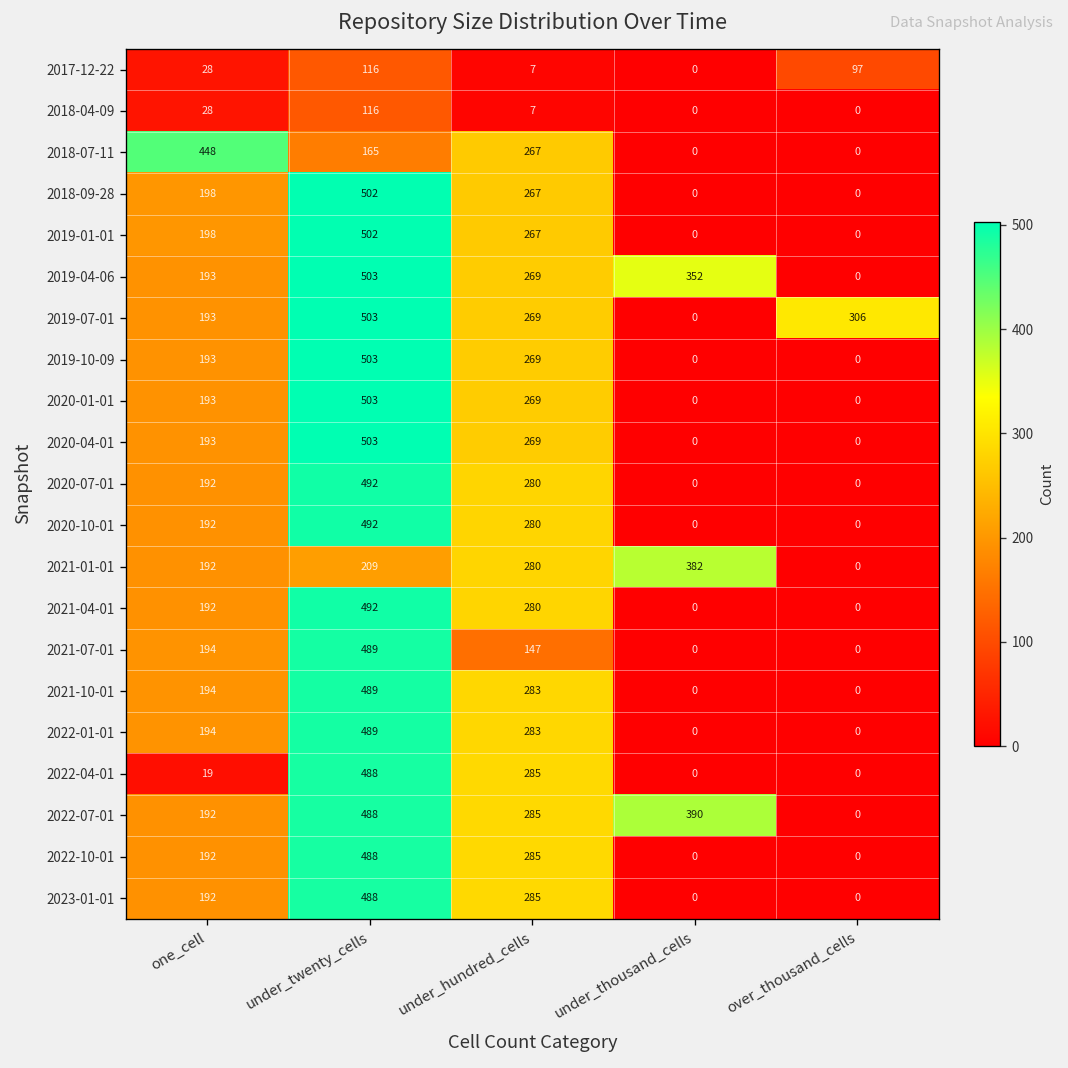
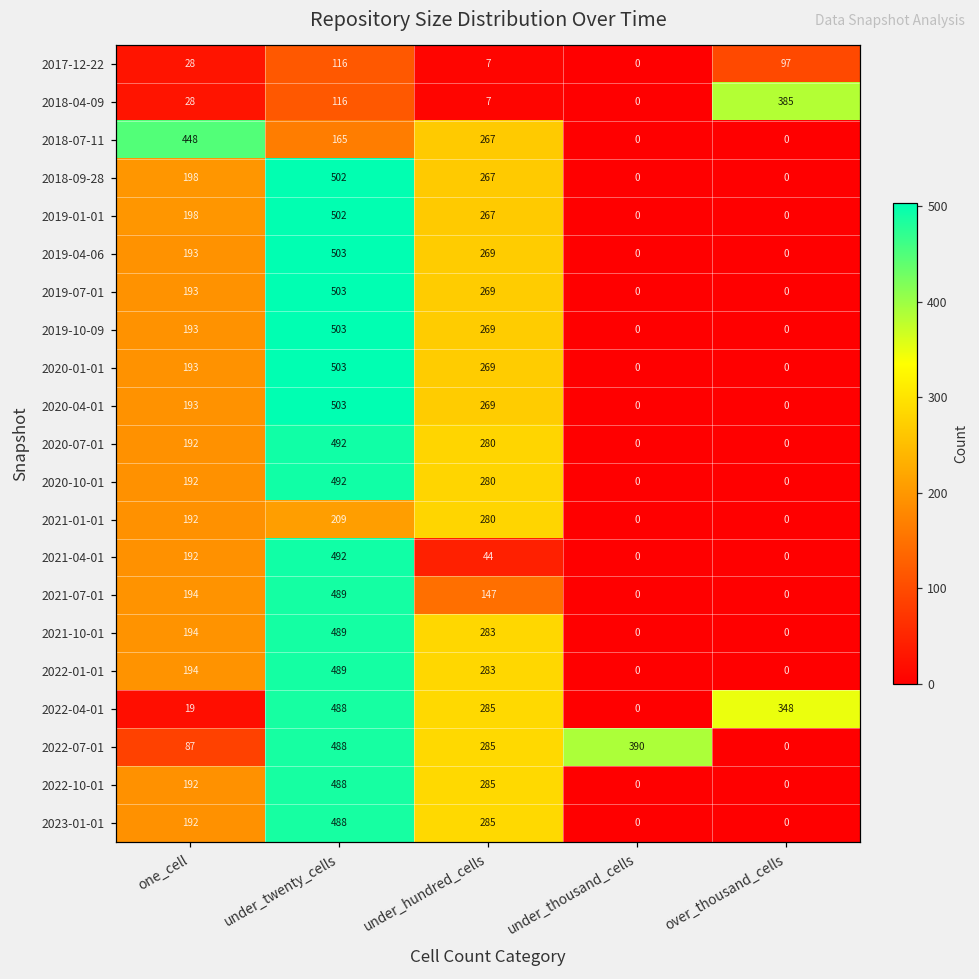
  {
    "2017-12-22": {
      "one_cell": 28,
      "under_twenty_cells": 116,
      "under_hundred_cells": 7,
      "under_thousand_cells": 0,
      "over_thousand_cells": 97
    },
    "2018-04-09": {
      "one_cell": 28,
      "under_twenty_cells": 116,
      "under_hundred_cells": 7,
      "under_thousand_cells": 0,
-     "over_thousand_cells": 0
+     "over_thousand_cells": 385
    },
    "2018-07-11": {
      "one_cell": 448,
      "under_twenty_cells": 165,
      "under_hundred_cells": 267,
      "under_thousand_cells": 0,
      "over_thousand_cells": 0
    },
    "2018-09-28": {
      "one_cell": 198,
      "under_twenty_cells": 502,
      "under_hundred_cells": 267,
      "under_thousand_cells": 0,
      "over_thousand_cells": 0
    },
    "2019-01-01": {
      "one_cell": 198,
      "under_twenty_cells": 502,
      "under_hundred_cells": 267,
      "under_thousand_cells": 0,
      "over_thousand_cells": 0
    },
    "2019-04-06": {
      "one_cell": 193,
      "under_twenty_cells": 503,
      "under_hundred_cells": 269,
-     "under_thousand_cells": 352,
+     "under_thousand_cells": 0,
      "over_thousand_cells": 0
    },
    "2019-07-01": {
      "one_cell": 193,
      "under_twenty_cells": 503,
      "under_hundred_cells": 269,
      "under_thousand_cells": 0,
-     "over_thousand_cells": 306
+     "over_thousand_cells": 0
    },
    "2019-10-09": {
      "one_cell": 193,
      "under_twenty_cells": 503,
      "under_hundred_cells": 269,
      "under_thousand_cells": 0,
      "over_thousand_cells": 0
    },
    "2020-01-01": {
      "one_cell": 193,
      "under_twenty_cells": 503,
      "under_hundred_cells": 269,
      "under_thousand_cells": 0,
      "over_thousand_cells": 0
    },
    "2020-04-01": {
      "one_cell": 193,
      "under_twenty_cells": 503,
      "under_hundred_cells": 269,
      "under_thousand_cells": 0,
      "over_thousand_cells": 0
    },
    "2020-07-01": {
      "one_cell": 192,
      "under_twenty_cells": 492,
      "under_hundred_cells": 280,
      "under_thousand_cells": 0,
      "over_thousand_cells": 0
    },
    "2020-10-01": {
      "one_cell": 192,
      "under_twenty_cells": 492,
      "under_hundred_cells": 280,
      "under_thousand_cells": 0,
      "over_thousand_cells": 0
    },
    "2021-01-01": {
      "one_cell": 192,
      "under_twenty_cells": 209,
      "under_hundred_cells": 280,
-     "under_thousand_cells": 382,
+     "under_thousand_cells": 0,
      "over_thousand_cells": 0
    },
    "2021-04-01": {
      "one_cell": 192,
      "under_twenty_cells": 492,
-     "under_hundred_cells": 280,
+     "under_hundred_cells": 44,
      "under_thousand_cells": 0,
      "over_thousand_cells": 0
    },
    "2021-07-01": {
      "one_cell": 194,
      "under_twenty_cells": 489,
      "under_hundred_cells": 147,
      "under_thousand_cells": 0,
      "over_thousand_cells": 0
    },
    "2021-10-01": {
      "one_cell": 194,
      "under_twenty_cells": 489,
      "under_hundred_cells": 283,
      "under_thousand_cells": 0,
      "over_thousand_cells": 0
    },
    "2022-01-01": {
      "one_cell": 194,
      "under_twenty_cells": 489,
      "under_hundred_cells": 283,
      "under_thousand_cells": 0,
      "over_thousand_cells": 0
    },
    "2022-04-01": {
      "one_cell": 19,
      "under_twenty_cells": 488,
      "under_hundred_cells": 285,
      "under_thousand_cells": 0,
-     "over_thousand_cells": 0
+     "over_thousand_cells": 348
    },
    "2022-07-01": {
-     "one_cell": 192,
+     "one_cell": 87,
      "under_twenty_cells": 488,
      "under_hundred_cells": 285,
      "under_thousand_cells": 390,
      "over_thousand_cells": 0
    },
    "2022-10-01": {
      "one_cell": 192,
      "under_twenty_cells": 488,
      "under_hundred_cells": 285,
      "under_thousand_cells": 0,
      "over_thousand_cells": 0
    },
    "2023-01-01": {
      "one_cell": 192,
      "under_twenty_cells": 488,
      "under_hundred_cells": 285,
      "under_thousand_cells": 0,
      "over_thousand_cells": 0
    }
  }
